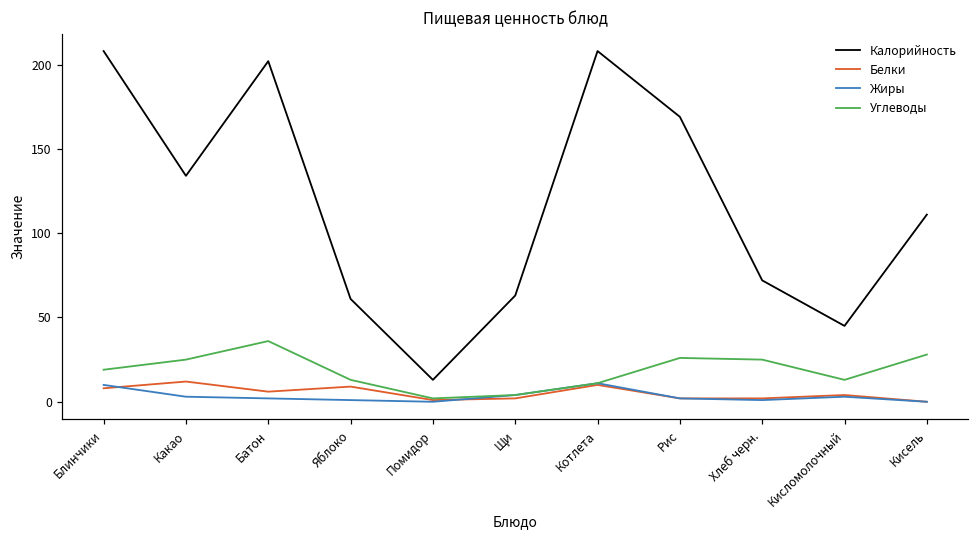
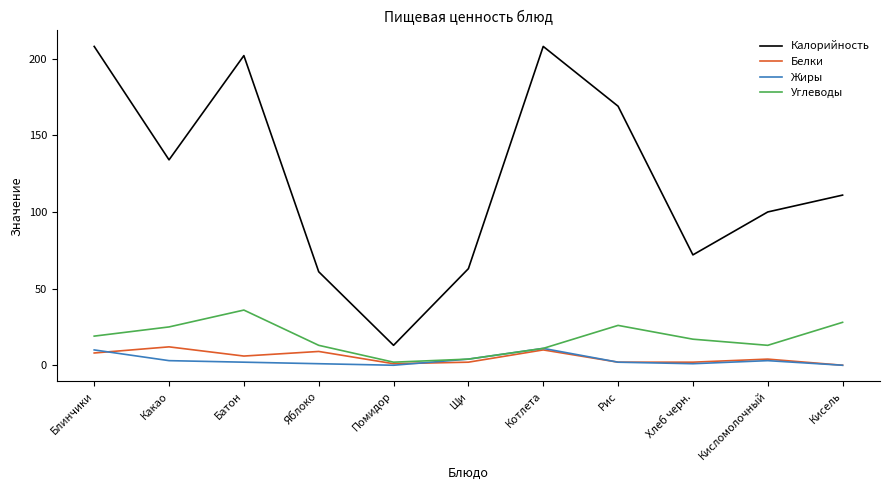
  {
    "Калорийность": {
      "Блинчики": 208,
      "Какао": 134,
      "Батон": 202,
      "Яблоко": 61,
      "Помидор": 13,
      "Щи": 63,
      "Котлета": 208,
      "Рис": 169,
      "Хлеб черн.": 72,
-     "Кисломолочный": 45,
+     "Кисломолочный": 100,
      "Кисель": 111
    },
    "Белки": {
      "Блинчики": 8,
      "Какао": 12,
      "Батон": 6,
      "Яблоко": 9,
      "Щи": 2
    },
    "Жиры": {
      "Блинчики": 10,
      "Какао": 3,
      "Батон": 2,
      "Яблоко": 1
    },
    "Углеводы": {
      "Блинчики": 19,
      "Какао": 25,
      "Батон": 36,
      "Яблоко": 13,
      "Рис": 26,
-     "Хлеб черн.": 25,
+     "Хлеб черн.": 17,
      "Кисломолочный": 13,
      "Кисель": 28
    }
  }
